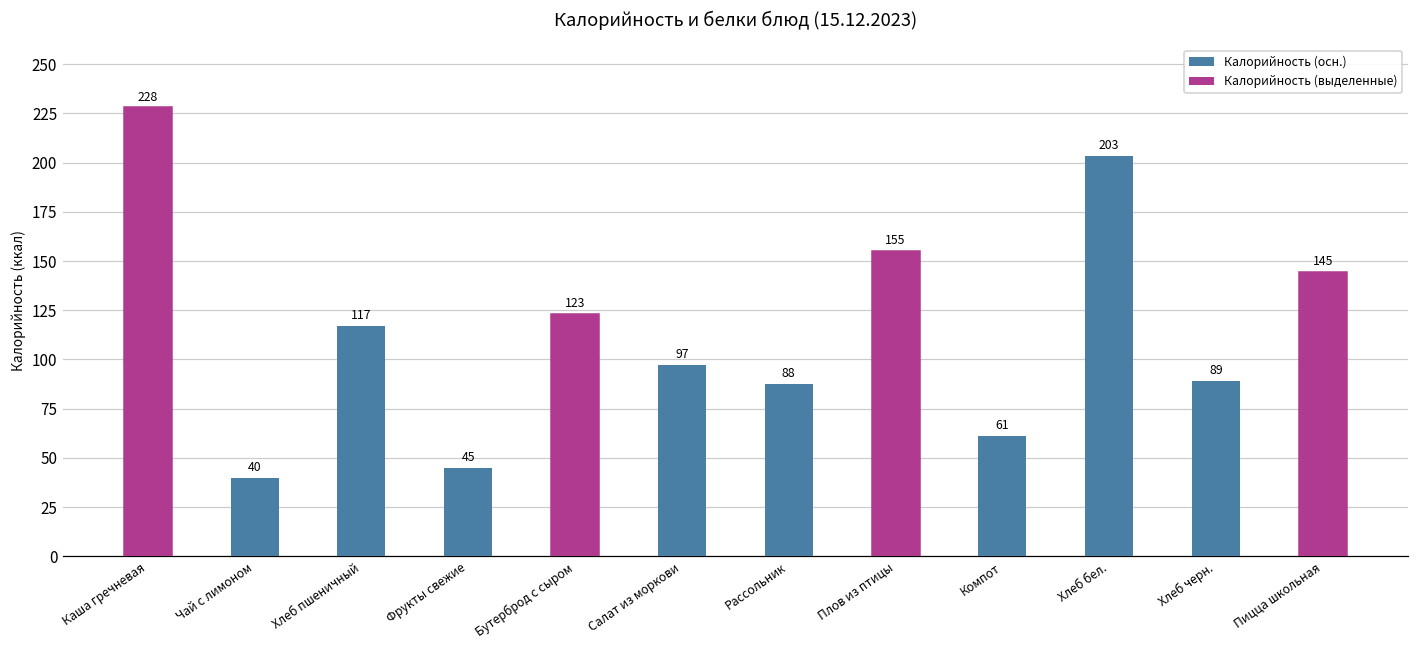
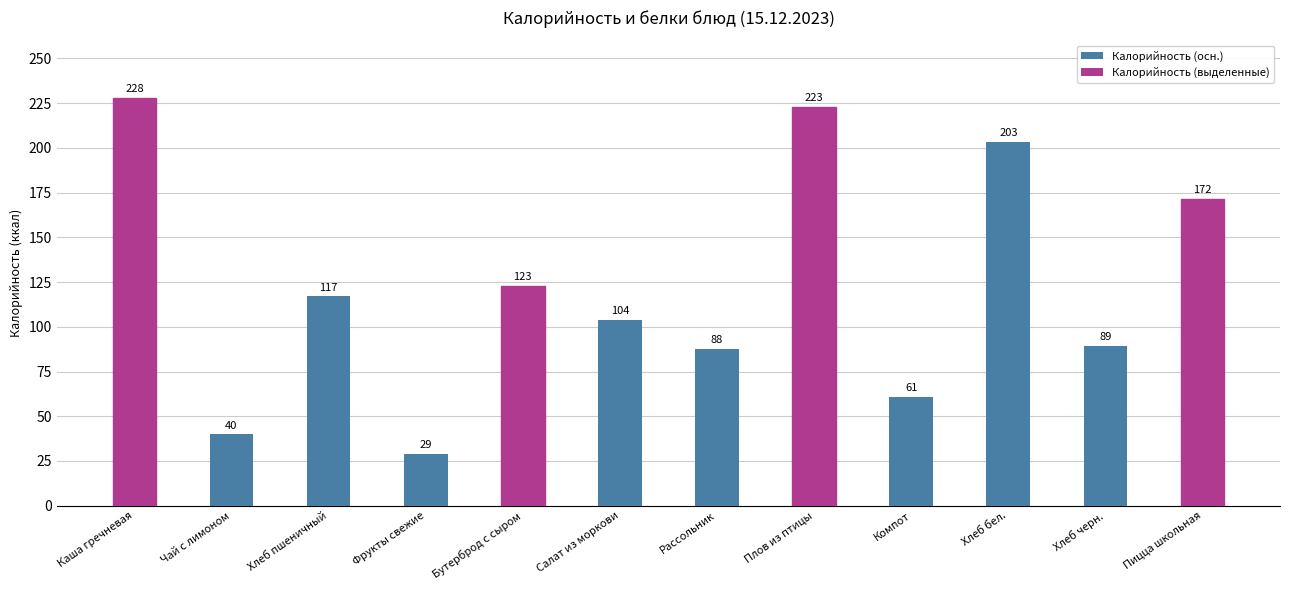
  {
    "Каша гречневая": 228,
    "Чай с лимоном": 40,
    "Хлеб пшеничный": 117,
-   "Фрукты свежие": 45,
+   "Фрукты свежие": 29,
    "Бутерброд с сыром": 123,
-   "Салат из моркови": 97,
+   "Салат из моркови": 104,
    "Рассольник": 88,
-   "Плов из птицы": 155,
+   "Плов из птицы": 223,
    "Компот": 61,
    "Хлеб бел.": 203,
    "Хлеб черн.": 89,
-   "Пицца школьная": 145
+   "Пицца школьная": 172
  }
